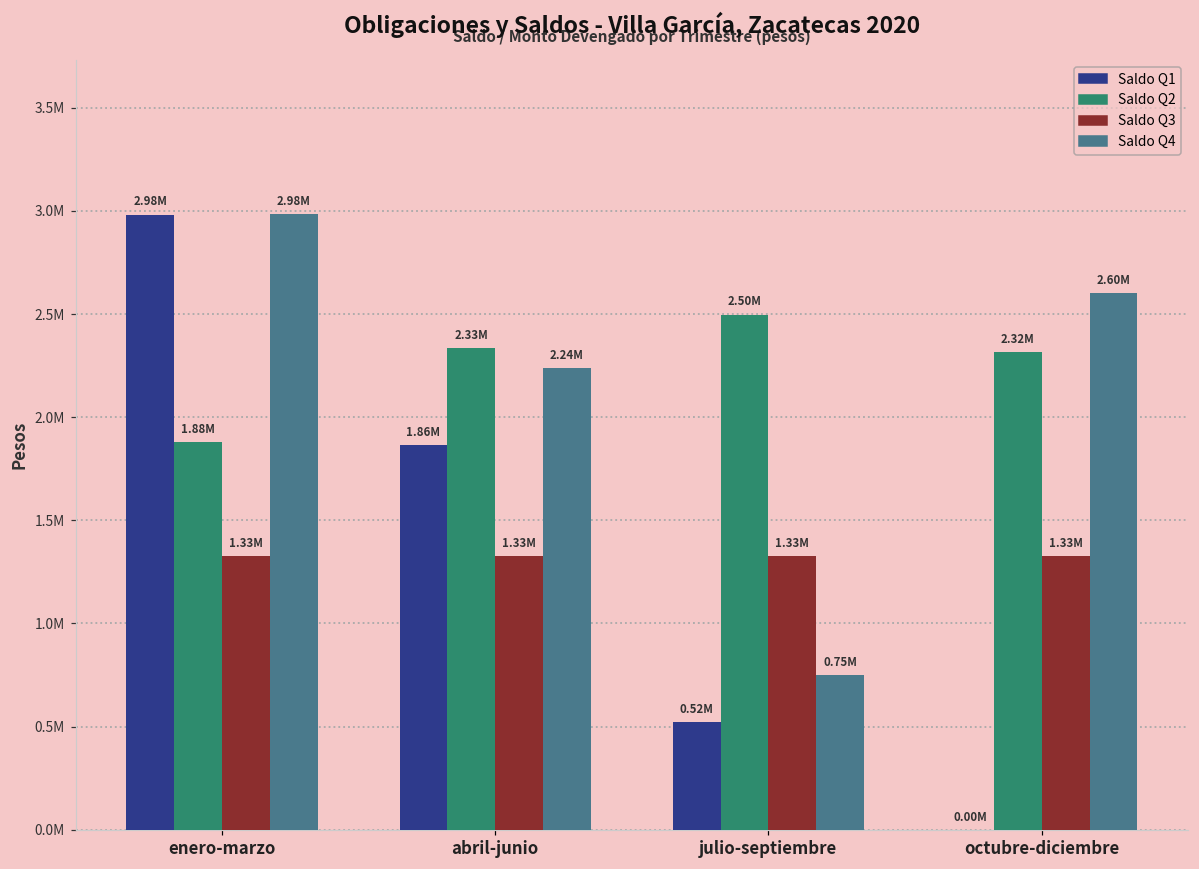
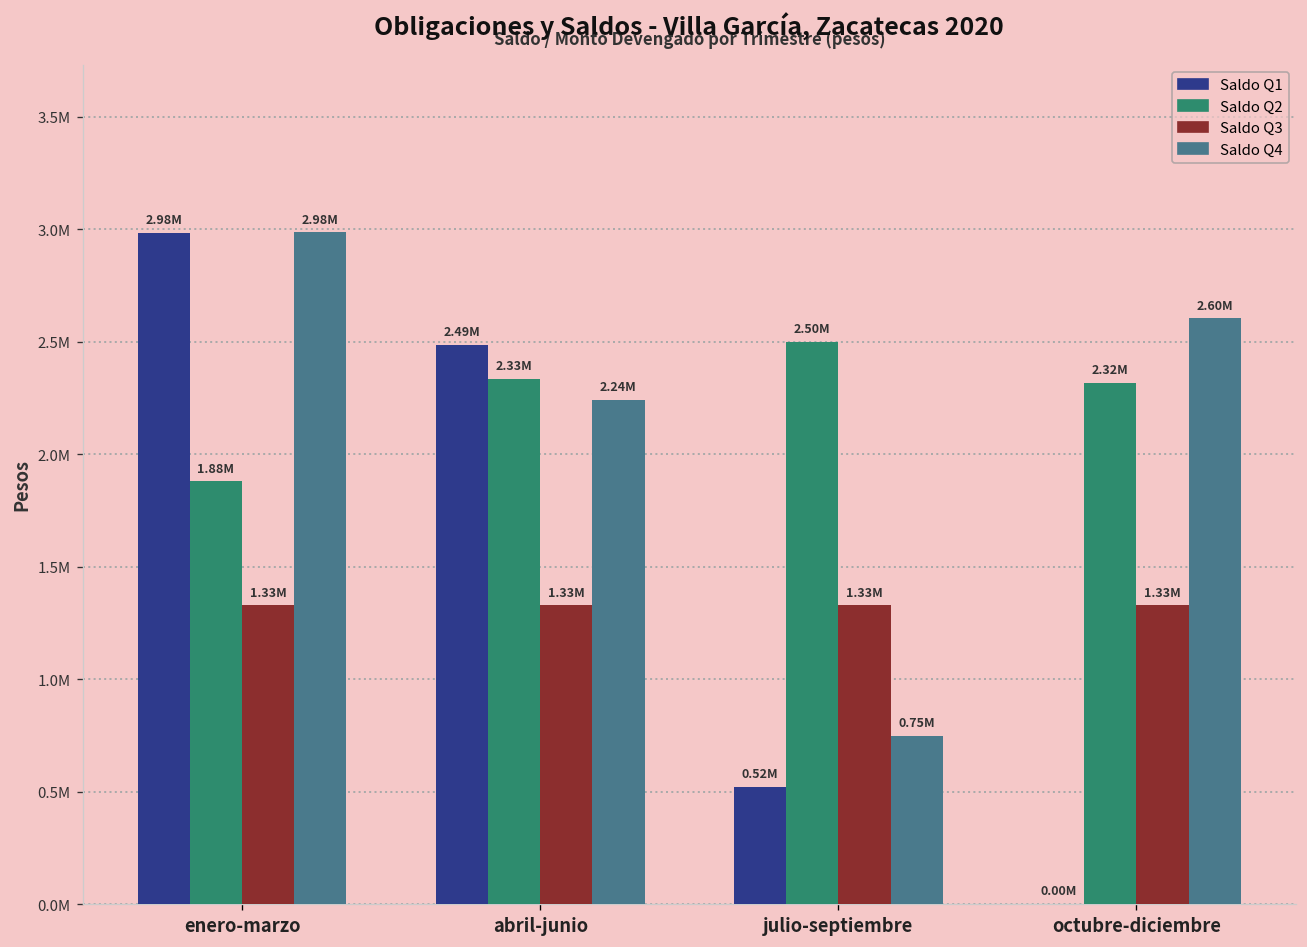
  {
    "Saldo Q1": {
      "enero-marzo": "2.98M",
-     "abril-junio": "1.86M",
+     "abril-junio": "2.49M",
      "julio-septiembre": "0.52M",
      "octubre-diciembre": "0.00M"
    },
    "Saldo Q3": {
      "enero-marzo": "1.33M",
      "abril-junio": "1.33M",
      "julio-septiembre": "1.33M",
      "octubre-diciembre": "1.33M"
    }
  }
